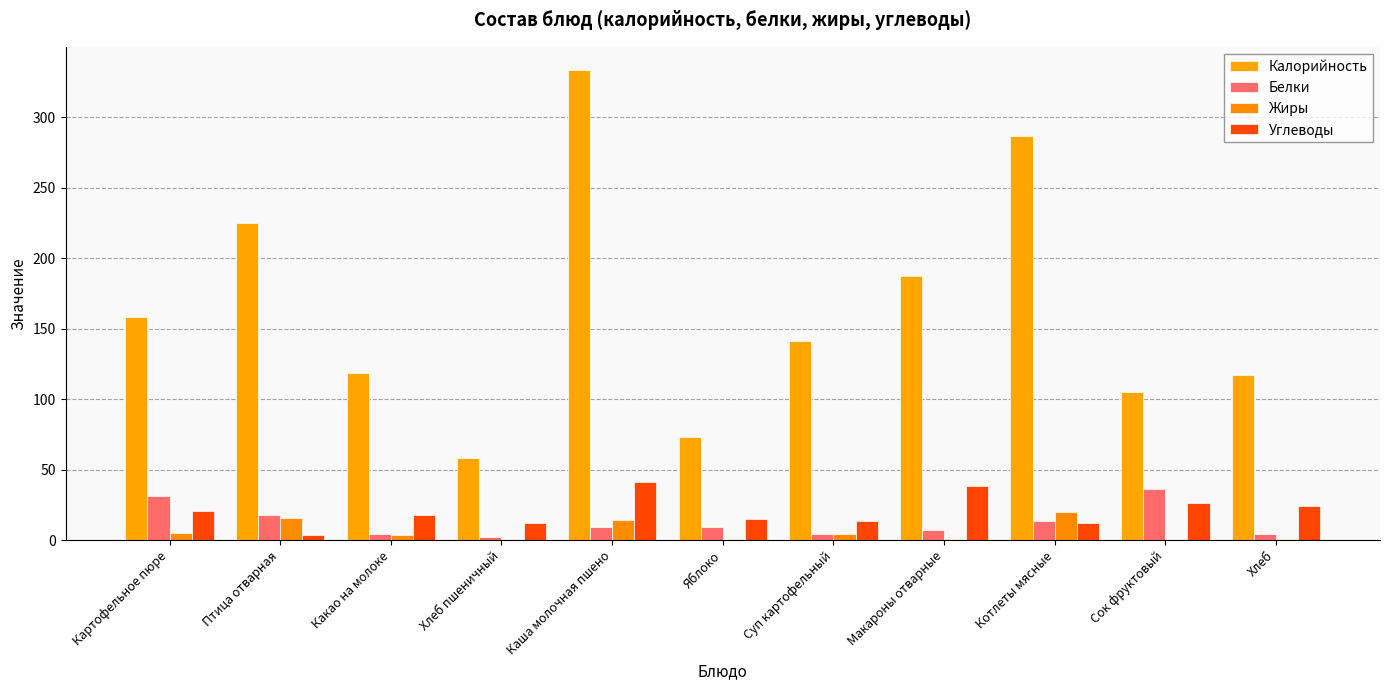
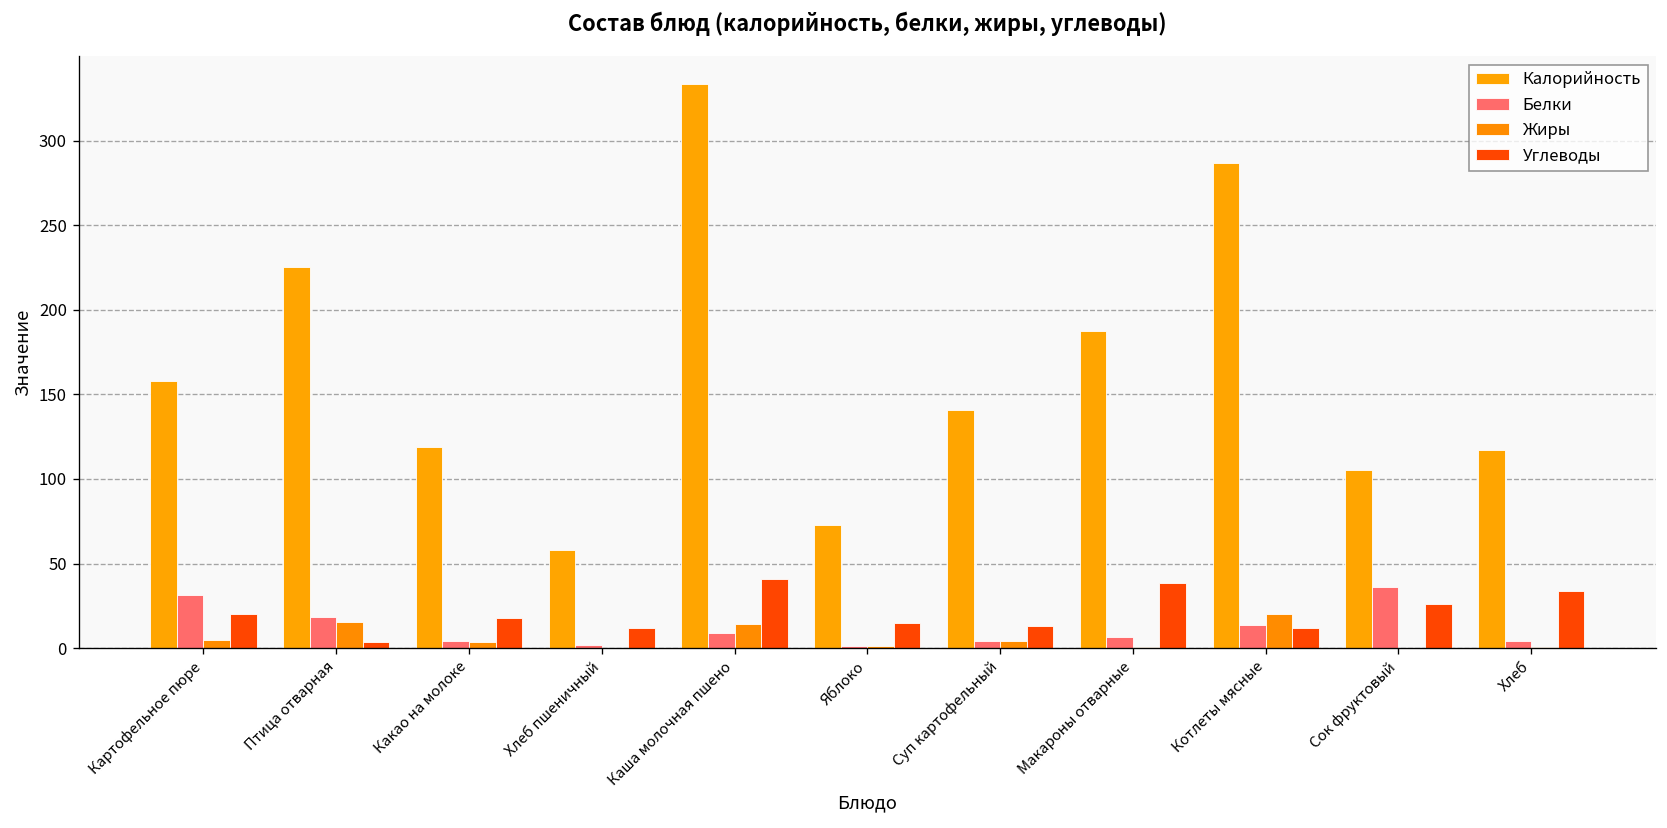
  {
    "Белки": {
      "Картофельное пюре": 31,
      "Птица отварная": 18,
      "Какао на молоке": 4,
      "Хлеб пшеничный": 2,
      "Каша молочная пшено": 9,
-     "Яблоко": 9,
+     "Яблоко": 1,
      "Суп картофельный": 4,
      "Макароны отварные": 7,
      "Котлеты мясные": 14,
      "Сок фруктовый": 36,
      "Хлеб": 4
    },
    "Углеводы": {
      "Картофельное пюре": 20,
      "Птица отварная": 4,
      "Какао на молоке": 18,
      "Хлеб пшеничный": 12,
      "Каша молочная пшено": 41,
      "Яблоко": 15,
      "Суп картофельный": 13,
      "Макароны отварные": 38,
      "Котлеты мясные": 12,
      "Сок фруктовый": 26,
-     "Хлеб": 24
+     "Хлеб": 34
    }
  }
